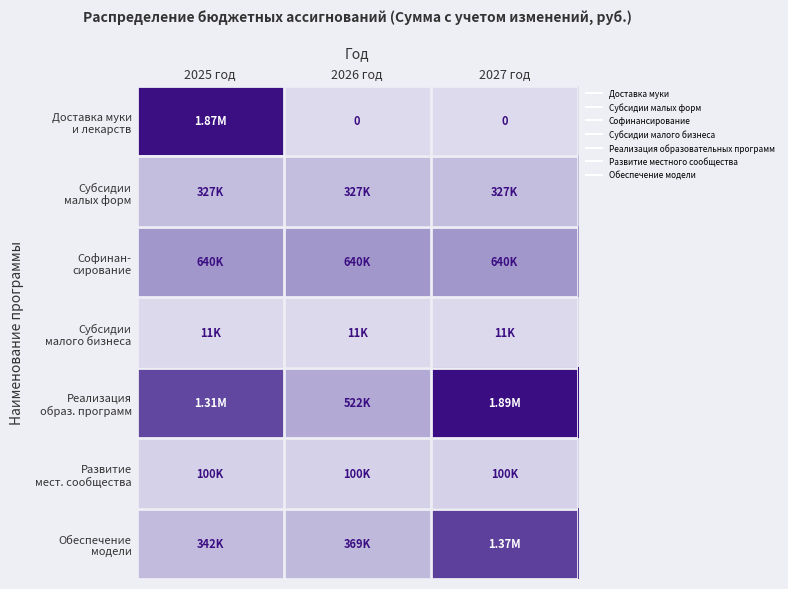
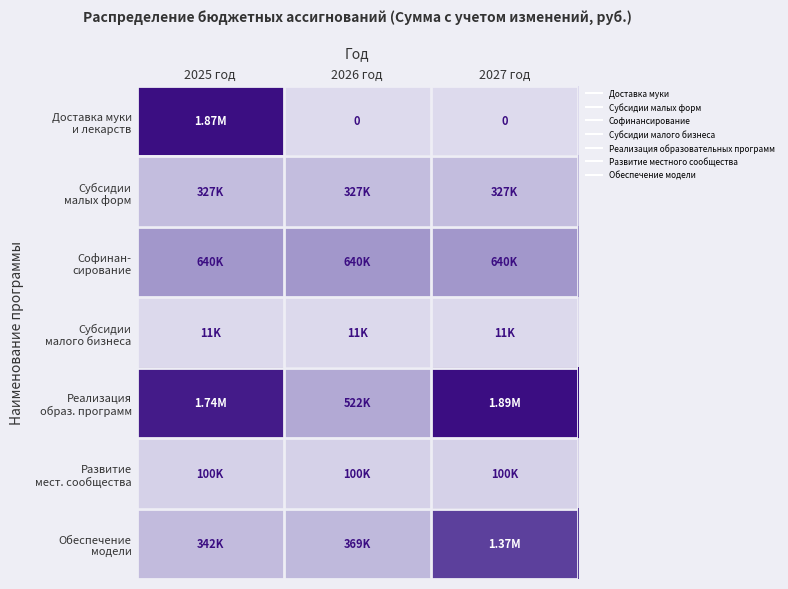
  {
    "Доставка муки и лекарств": {
      "2025 год": "1.87M",
      "2026 год": "0",
      "2027 год": "0"
    },
    "Субсидии малых форм": {
      "2025 год": "327K",
      "2026 год": "327K",
      "2027 год": "327K"
    },
    "Софинан- сирование": {
      "2025 год": "640K",
      "2026 год": "640K",
      "2027 год": "640K"
    },
    "Субсидии малого бизнеса": {
      "2025 год": "11K",
      "2026 год": "11K",
      "2027 год": "11K"
    },
    "Реализация образ. программ": {
-     "2025 год": "1.31M",
+     "2025 год": "1.74M",
      "2026 год": "522K",
      "2027 год": "1.89M"
    },
    "Развитие мест. сообщества": {
      "2025 год": "100K",
      "2026 год": "100K",
      "2027 год": "100K"
    },
    "Обеспечение модели": {
      "2025 год": "342K",
      "2026 год": "369K",
      "2027 год": "1.37M"
    }
  }
